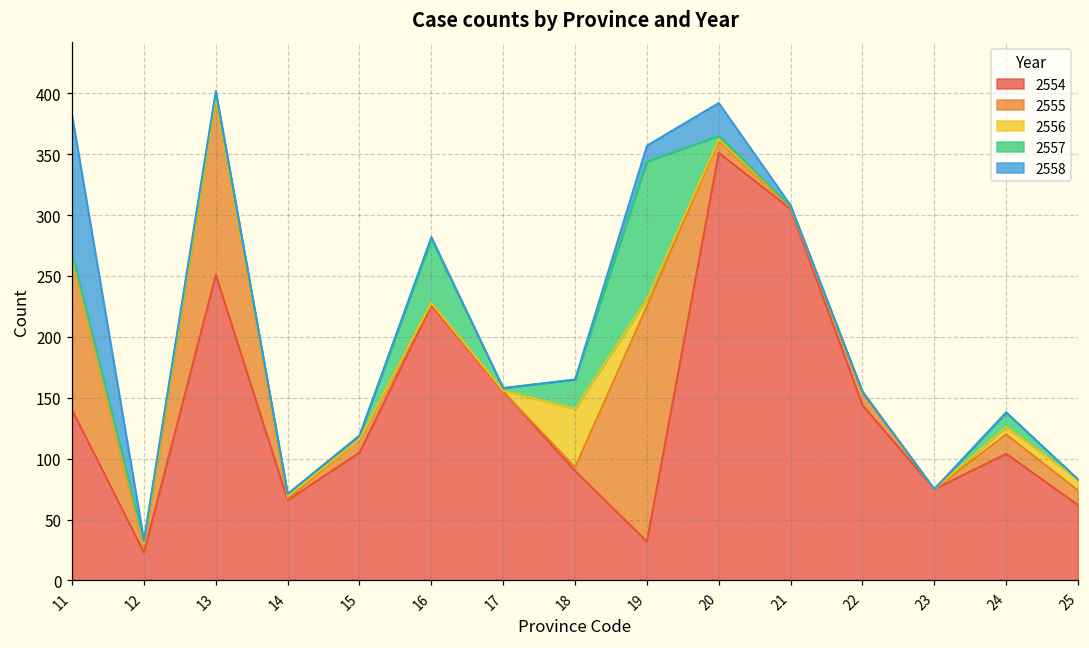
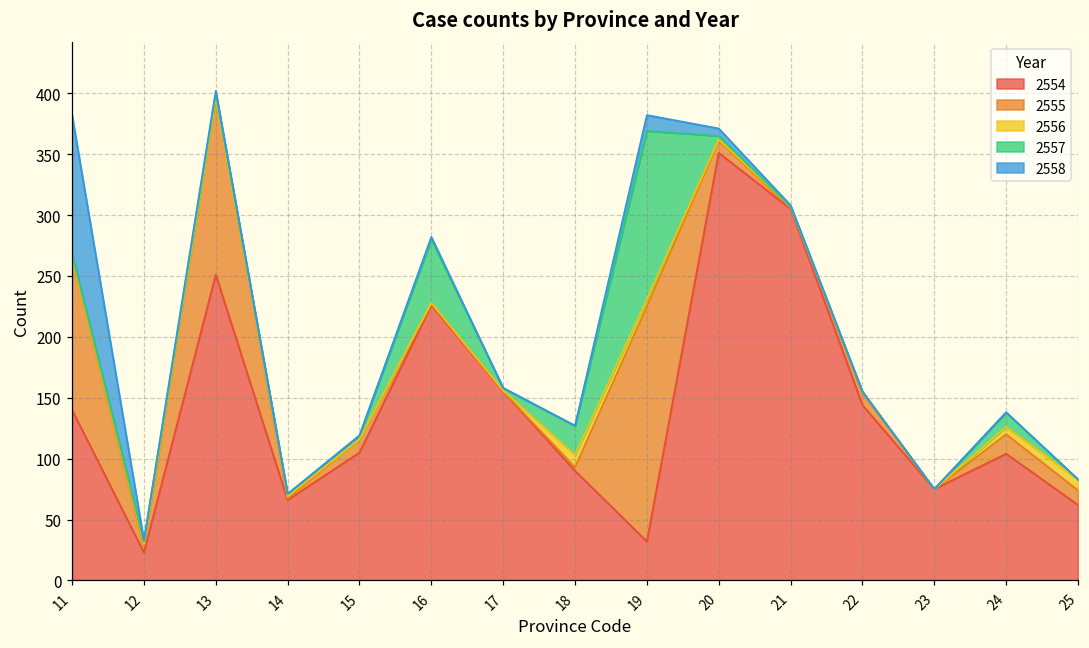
  {
    "2556": {
-     "18": 48,
+     "18": 10,
      "19": 6,
      "24": 6
    },
    "2557": {
      "11": 3,
-     "19": 113,
+     "19": 138,
      "20": 3
    },
    "2558": {
      "11": 114,
      "19": 13,
-     "20": 27
+     "20": 6
    }
  }
